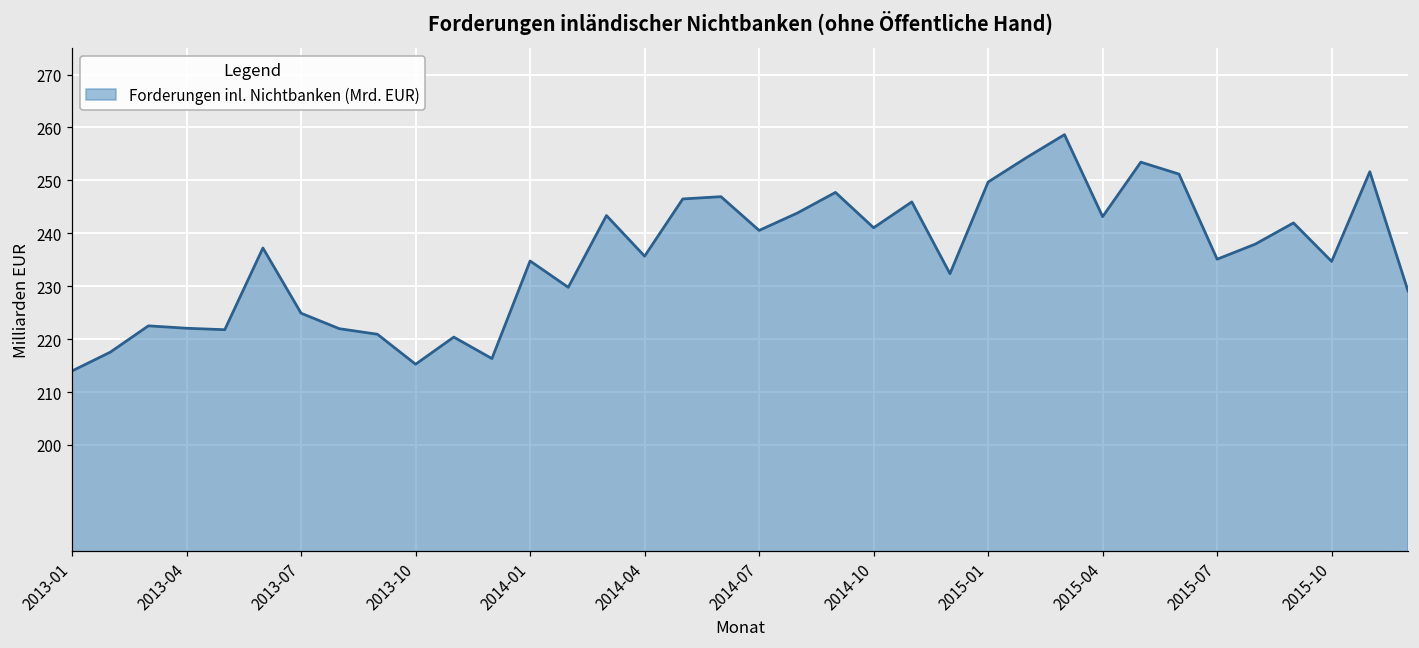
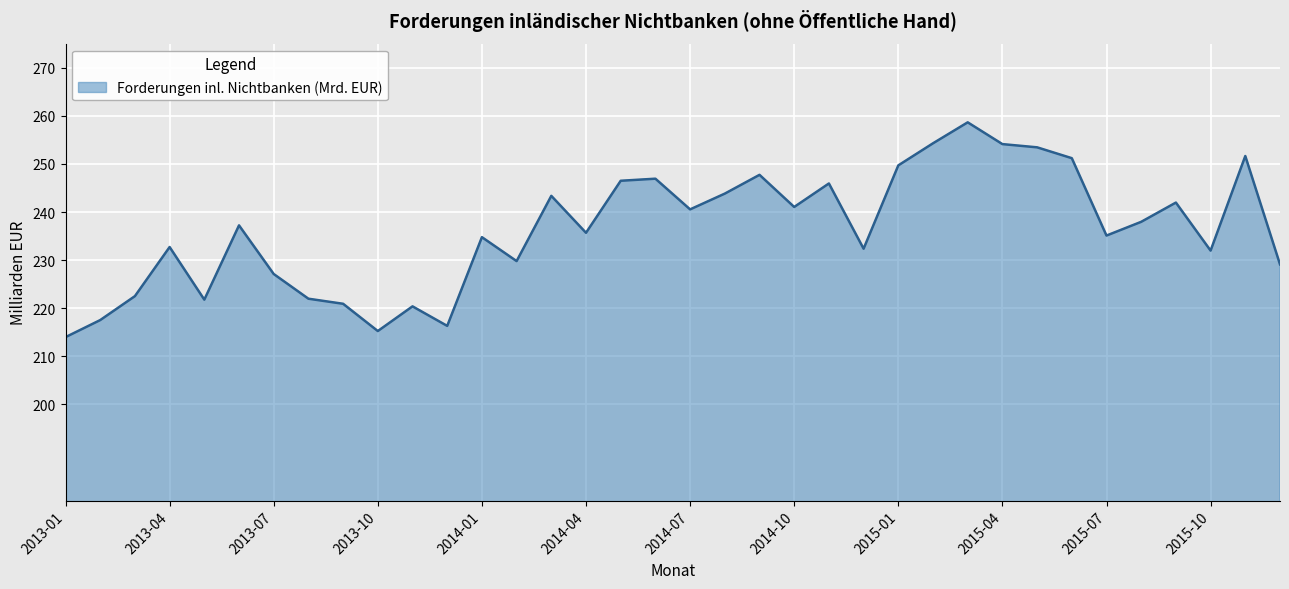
  {
    "2013-01": 214,
-   "2013-04": 222,
-   "2013-07": 225,
+   "2013-04": 233,
+   "2013-07": 227,
    "2013-10": 215,
    "2014-01": 235,
    "2014-04": 236,
    "2014-07": 241,
    "2014-10": 241,
    "2015-01": 250,
-   "2015-04": 243,
+   "2015-04": 254,
    "2015-07": 235,
-   "2015-10": 235
+   "2015-10": 232
  }
